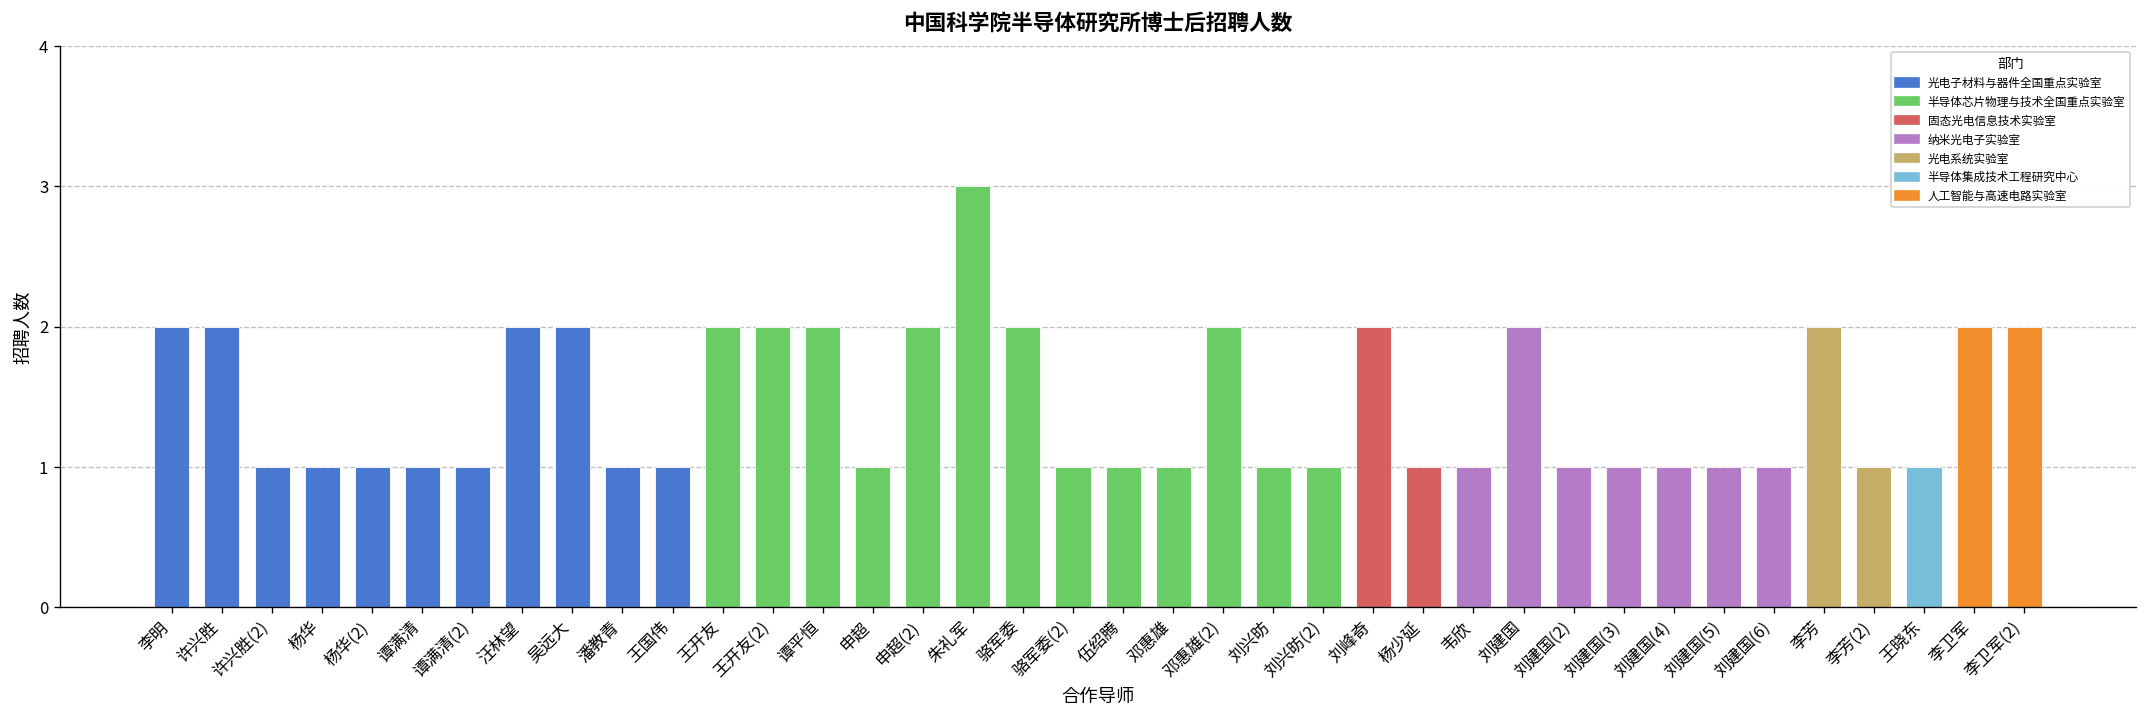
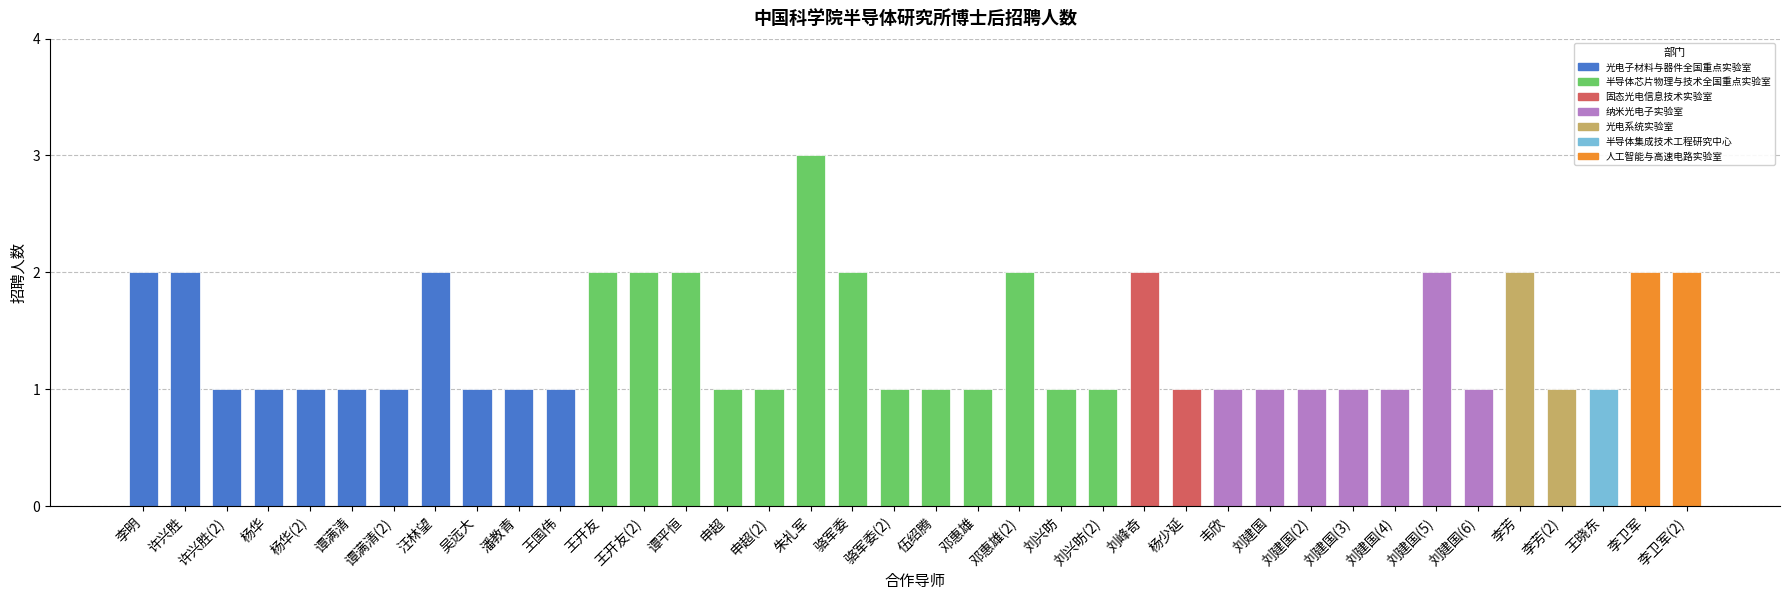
  {
    "李明": 2,
    "许兴胜": 2,
    "许兴胜(2)": 1,
    "杨华": 1,
    "杨华(2)": 1,
    "谭满清": 1,
    "谭满清(2)": 1,
    "汪林望": 2,
-   "吴远大": 2,
+   "吴远大": 1,
    "潘教青": 1,
    "王国伟": 1,
    "王开友": 2,
    "王开友(2)": 2,
    "谭平恒": 2,
    "申超": 1,
-   "申超(2)": 2,
+   "申超(2)": 1,
    "朱礼军": 3,
    "骆军委": 2,
    "骆军委(2)": 1,
    "伍绍腾": 1,
    "邓惠雄": 1,
    "邓惠雄(2)": 2,
    "刘兴昉": 1,
    "刘兴昉(2)": 1,
    "刘峰奇": 2,
    "杨少延": 1,
    "韦欣": 1,
-   "刘建国": 2,
+   "刘建国": 1,
    "刘建国(2)": 1,
    "刘建国(3)": 1,
    "刘建国(4)": 1,
-   "刘建国(5)": 1,
+   "刘建国(5)": 2,
    "刘建国(6)": 1,
    "李芳": 2,
    "李芳(2)": 1,
    "王晓东": 1,
    "李卫军": 2,
    "李卫军(2)": 2
  }
